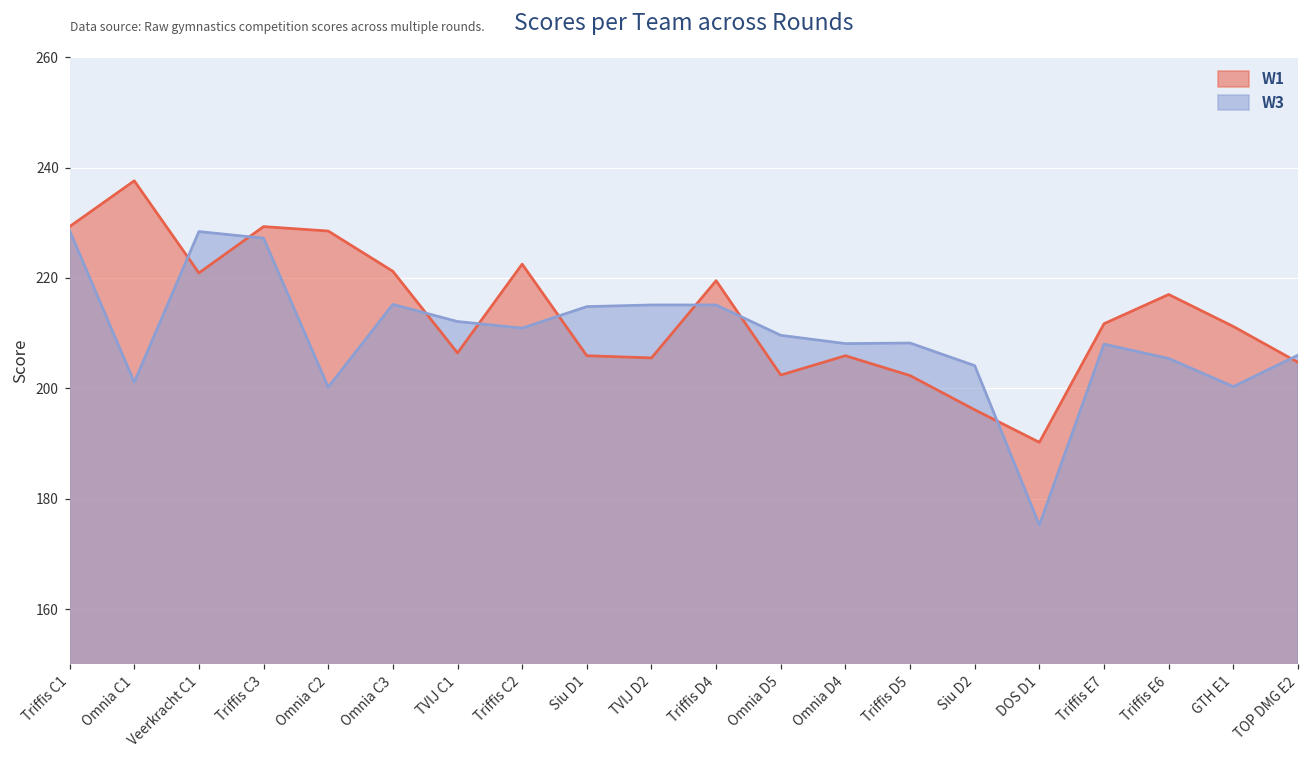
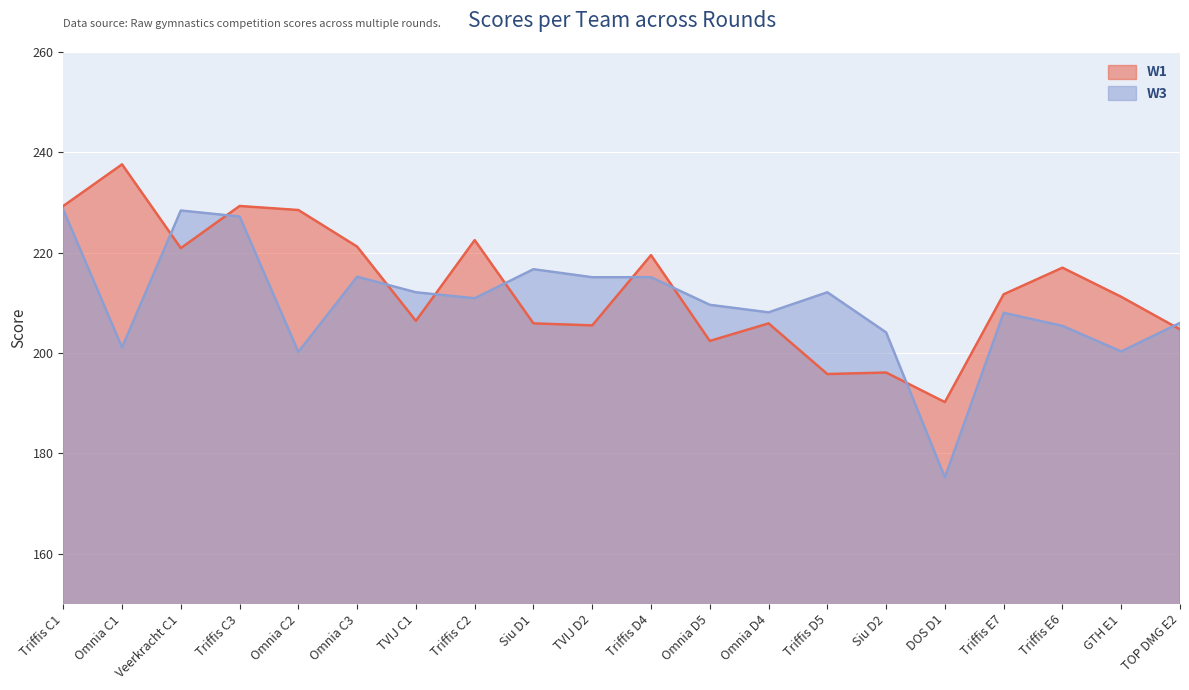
  {
    "W1": {
      "Triffis C1": 229,
      "Omnia C1": 238,
      "Veerkracht C1": 221,
      "Triffis C3": 229,
      "Omnia C2": 229,
      "Omnia C3": 221,
      "TVIJ C1": 206,
      "Triffis C2": 223,
      "Siu D1": 206,
      "TVIJ D2": 206,
      "Triffis D4": 220,
      "Omnia D5": 202,
      "Omnia D4": 206,
-     "Triffis D5": 202,
+     "Triffis D5": 196,
      "Siu D2": 196,
      "DOS D1": 190,
      "Triffis E7": 212,
      "Triffis E6": 217,
      "GTH E1": 211,
      "TOP DMG E2": 205
    },
    "W3": {
      "Triffis C1": 229,
      "Omnia C1": 201,
      "Veerkracht C1": 228,
      "Triffis C3": 227,
      "Omnia C2": 200,
      "Omnia C3": 215,
      "TVIJ C1": 212,
      "Triffis C2": 211,
-     "Siu D1": 215,
+     "Siu D1": 217,
      "TVIJ D2": 215,
      "Triffis D4": 215,
      "Omnia D5": 210,
      "Omnia D4": 208,
-     "Triffis D5": 208,
+     "Triffis D5": 212,
      "Siu D2": 204,
      "DOS D1": 175,
      "Triffis E7": 208,
      "Triffis E6": 205,
      "GTH E1": 200,
      "TOP DMG E2": 206
    }
  }
